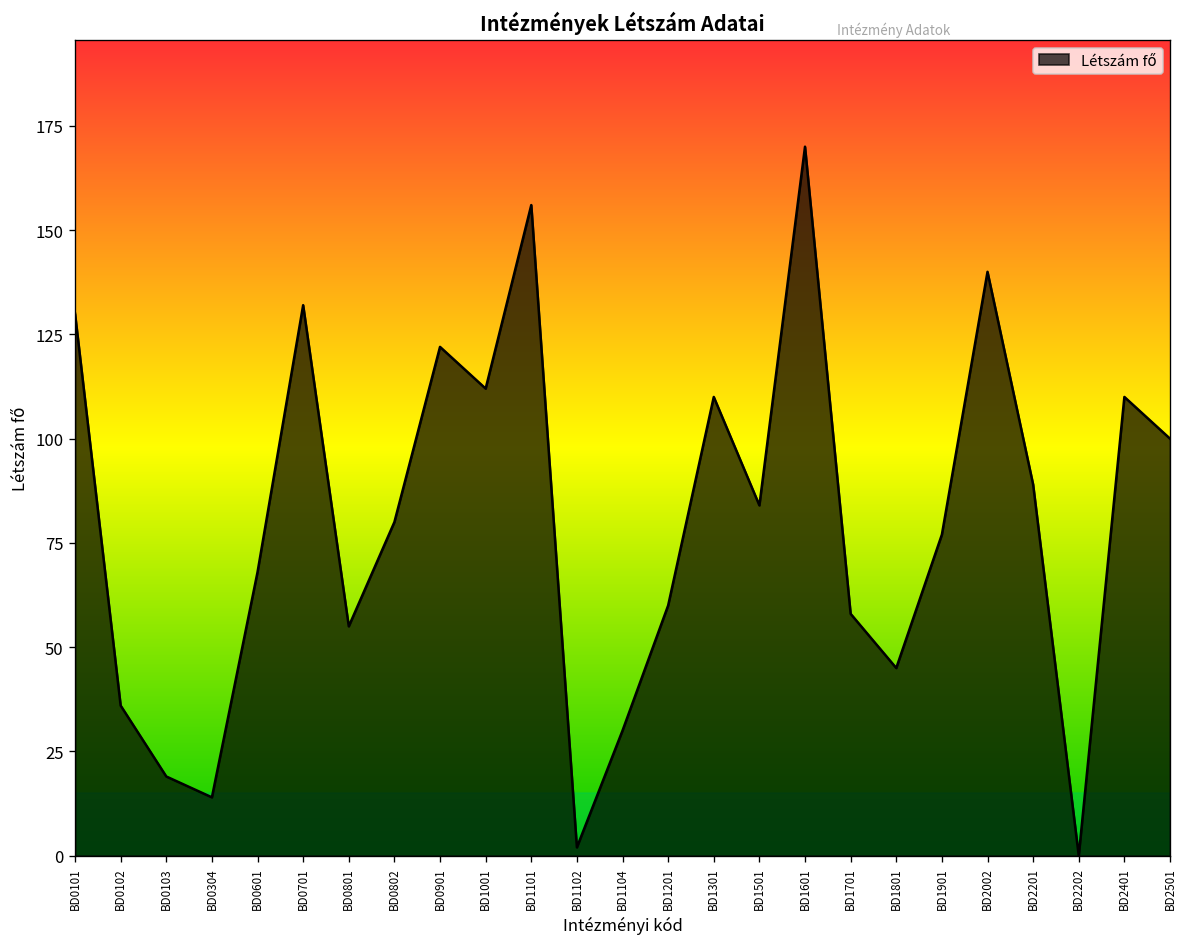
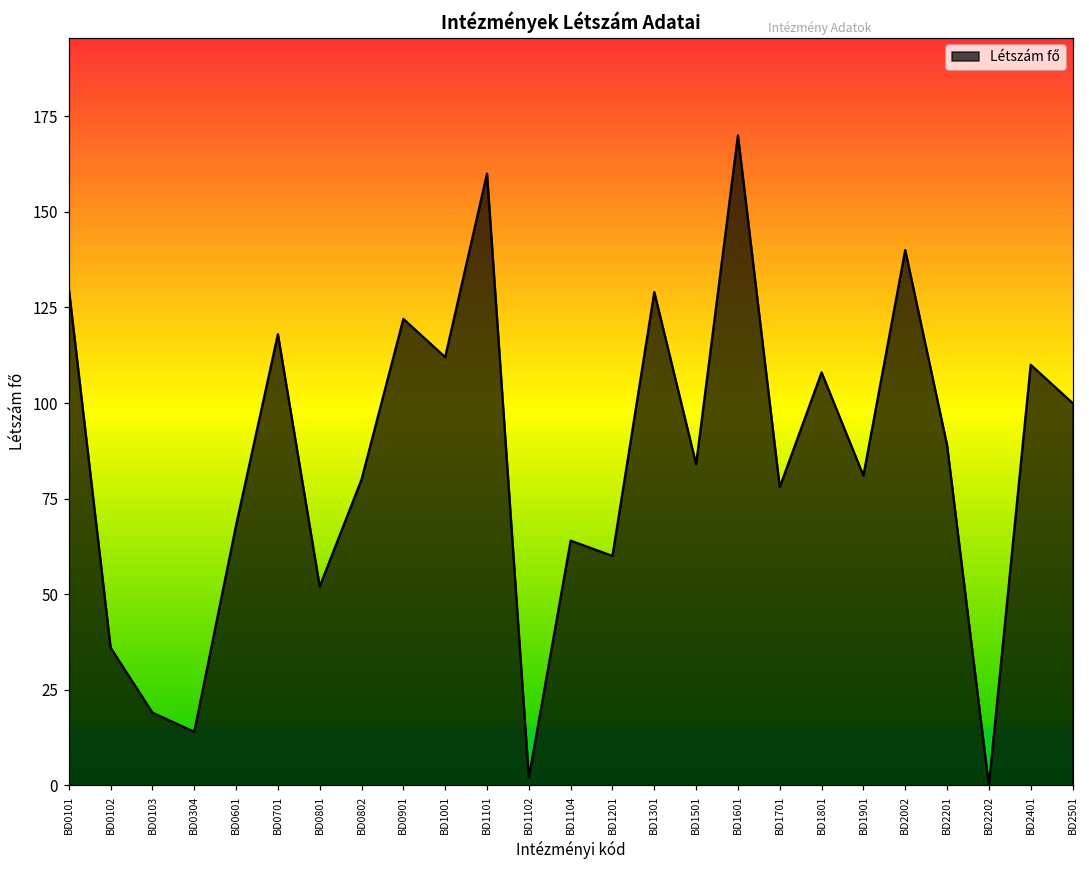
  {
    "Létszám fő": {
      "BD0101": 130,
      "BD0102": 36,
      "BD0103": 19,
      "BD0304": 14,
      "BD0601": 68,
-     "BD0701": 132,
-     "BD0801": 55,
+     "BD0701": 118,
+     "BD0801": 52,
      "BD0802": 80,
      "BD0901": 122,
      "BD1001": 112,
-     "BD1101": 156,
+     "BD1101": 160,
      "BD1102": 2,
-     "BD1104": 30,
+     "BD1104": 64,
      "BD1201": 60,
-     "BD1301": 110,
+     "BD1301": 129,
      "BD1501": 84,
      "BD1601": 170,
-     "BD1701": 58,
-     "BD1801": 45,
-     "BD1901": 77,
+     "BD1701": 78,
+     "BD1801": 108,
+     "BD1901": 81,
      "BD2002": 140,
      "BD2201": 89,
      "BD2202": 0,
      "BD2401": 110,
      "BD2501": 100
    }
  }
